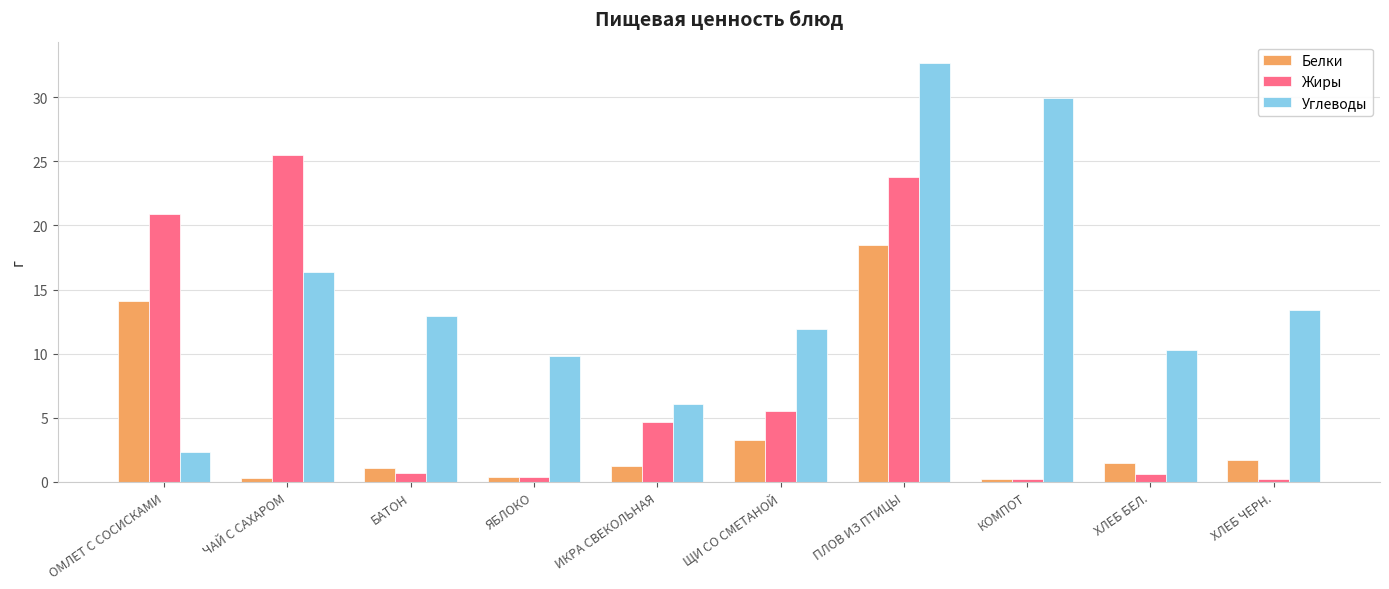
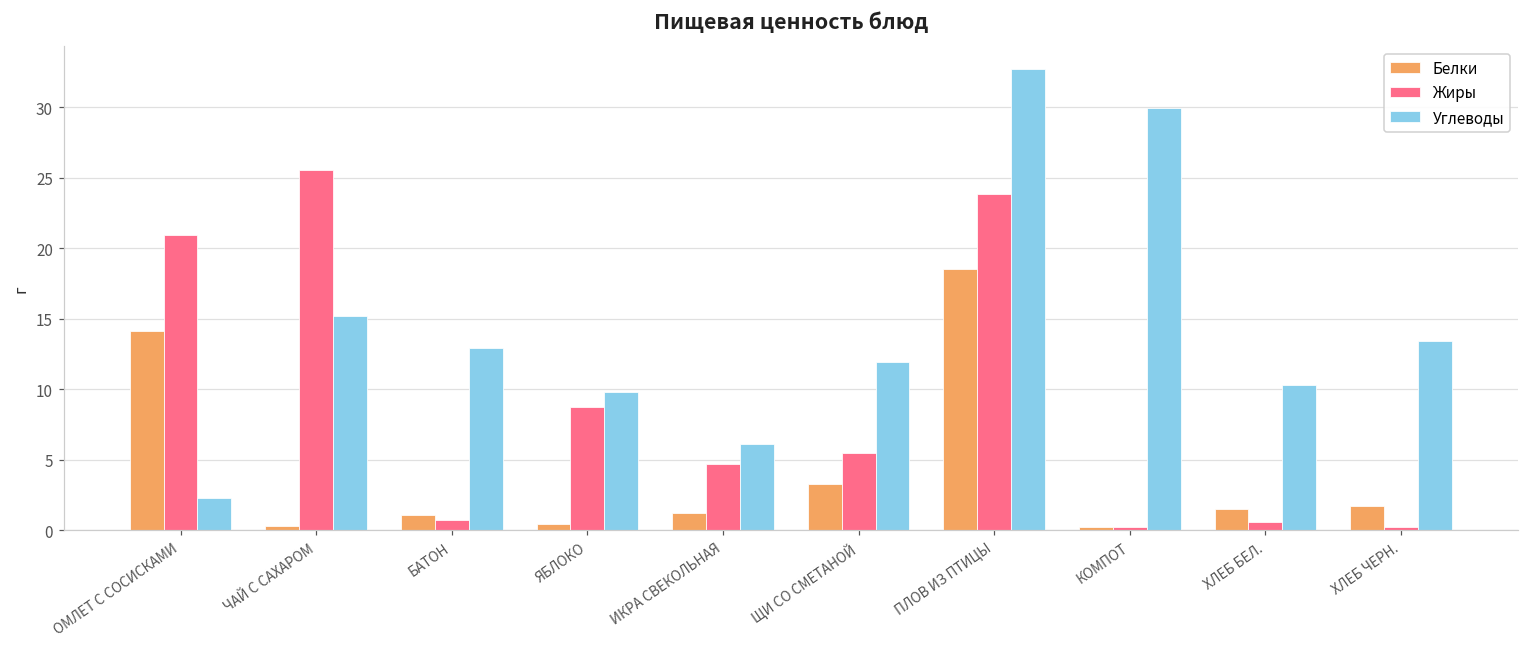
  {
    "Белки": {
      "ОМЛЕТ С СОСИСКАМИ": 14.1,
      "ЧАЙ С САХАРОМ": 0.3,
      "БАТОН": 1.1,
      "ЯБЛОКО": 0.4,
      "ИКРА СВЕКОЛЬНАЯ": 1.2,
      "ЩИ СО СМЕТАНОЙ": 3.3,
      "ПЛОВ ИЗ ПТИЦЫ": 18.5,
      "КОМПОТ": 0.2,
      "ХЛЕБ БЕЛ.": 1.5,
      "ХЛЕБ ЧЕРН.": 1.7
    },
    "Жиры": {
      "ОМЛЕТ С СОСИСКАМИ": 20.9,
      "ЧАЙ С САХАРОМ": 25.5,
      "БАТОН": 0.7,
-     "ЯБЛОКО": 0.4,
+     "ЯБЛОКО": 8.7,
      "ИКРА СВЕКОЛЬНАЯ": 4.7,
      "ЩИ СО СМЕТАНОЙ": 5.5,
      "ПЛОВ ИЗ ПТИЦЫ": 23.8,
      "КОМПОТ": 0.2,
      "ХЛЕБ БЕЛ.": 0.6,
      "ХЛЕБ ЧЕРН.": 0.2
    },
    "Углеводы": {
      "ОМЛЕТ С СОСИСКАМИ": 2.3,
-     "ЧАЙ С САХАРОМ": 16.4,
+     "ЧАЙ С САХАРОМ": 15.2,
      "БАТОН": 12.9,
      "ЯБЛОКО": 9.8,
      "ИКРА СВЕКОЛЬНАЯ": 6.1,
      "ЩИ СО СМЕТАНОЙ": 11.9,
      "ПЛОВ ИЗ ПТИЦЫ": 32.7,
      "КОМПОТ": 29.9,
      "ХЛЕБ БЕЛ.": 10.3,
      "ХЛЕБ ЧЕРН.": 13.4
    }
  }
